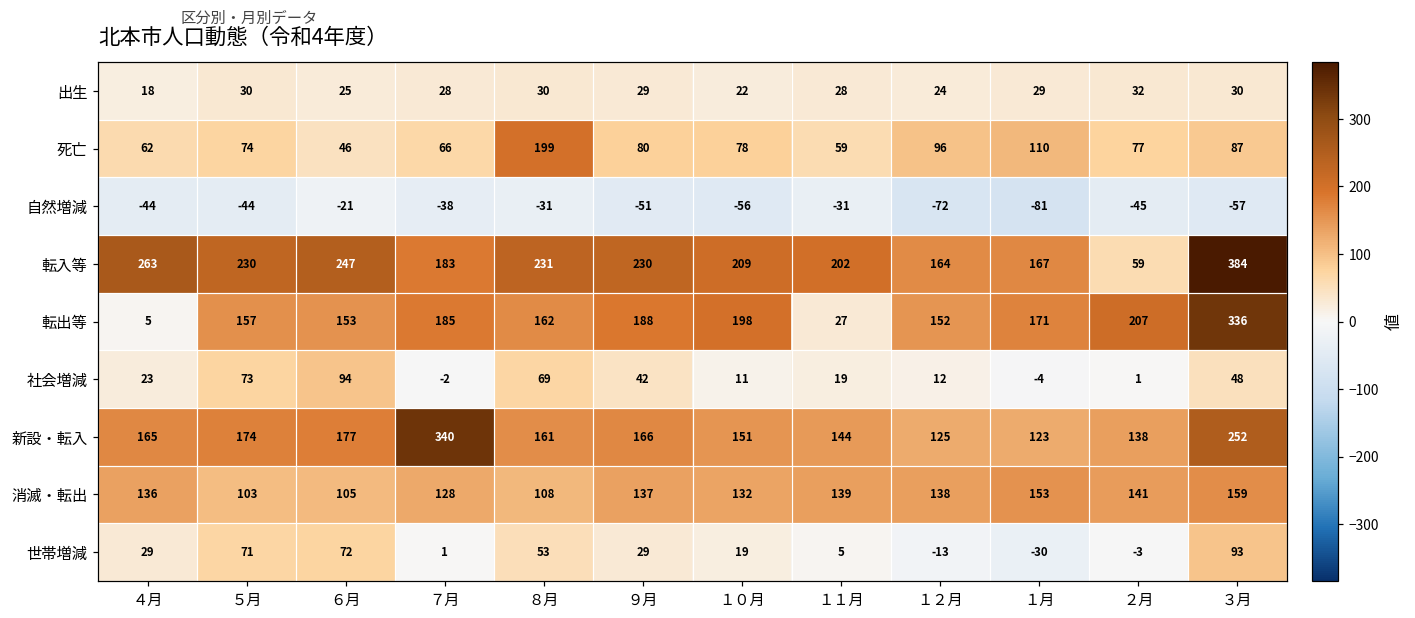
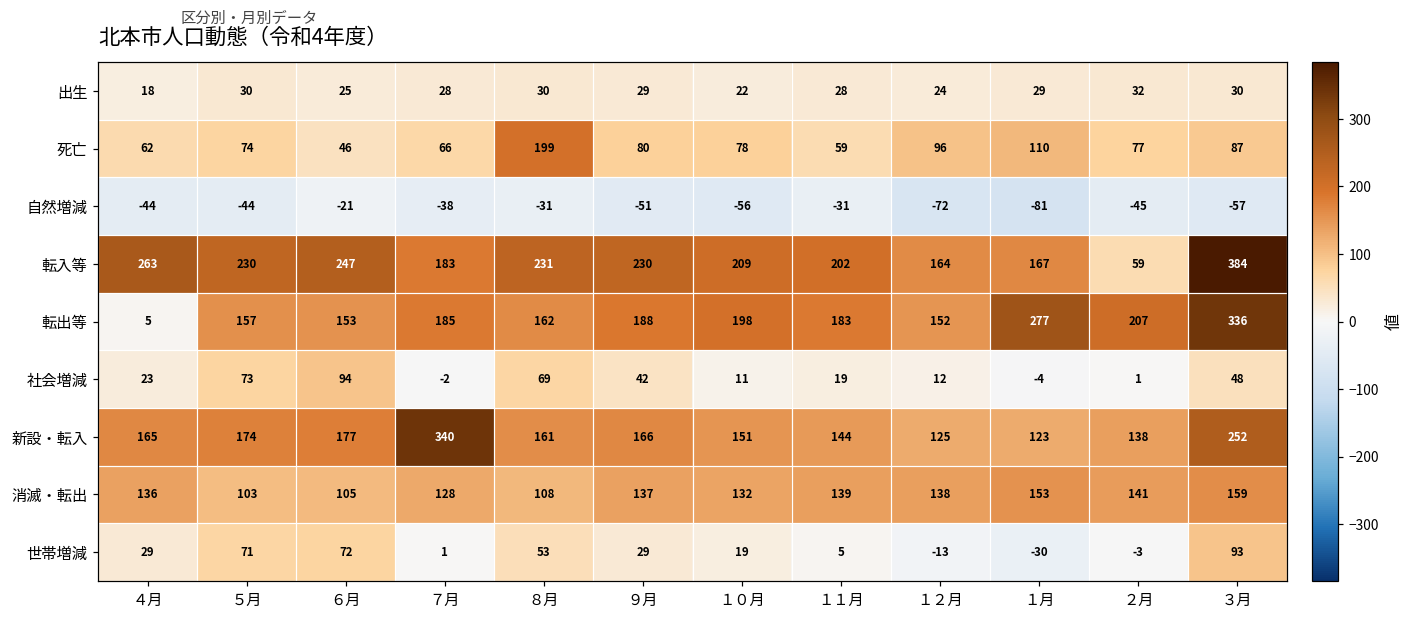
  {
    "出生": {
      "４月": 18,
      "５月": 30,
      "６月": 25,
      "７月": 28,
      "８月": 30,
      "９月": 29,
      "１０月": 22,
      "１１月": 28,
      "１２月": 24,
      "１月": 29,
      "２月": 32,
      "３月": 30
    },
    "死亡": {
      "４月": 62,
      "５月": 74,
      "６月": 46,
      "７月": 66,
      "８月": 199,
      "９月": 80,
      "１０月": 78,
      "１１月": 59,
      "１２月": 96,
      "１月": 110,
      "２月": 77,
      "３月": 87
    },
    "自然増減": {
      "４月": -44,
      "５月": -44,
      "６月": -21,
      "７月": -38,
      "８月": -31,
      "９月": -51,
      "１０月": -56,
      "１１月": -31,
      "１２月": -72,
      "１月": -81,
      "２月": -45,
      "３月": -57
    },
    "転入等": {
      "４月": 263,
      "５月": 230,
      "６月": 247,
      "７月": 183,
      "８月": 231,
      "９月": 230,
      "１０月": 209,
      "１１月": 202,
      "１２月": 164,
      "１月": 167,
      "２月": 59,
      "３月": 384
    },
    "転出等": {
      "４月": 5,
      "５月": 157,
      "６月": 153,
      "７月": 185,
      "８月": 162,
      "９月": 188,
      "１０月": 198,
-     "１１月": 27,
+     "１１月": 183,
      "１２月": 152,
-     "１月": 171,
+     "１月": 277,
      "２月": 207,
      "３月": 336
    },
    "社会増減": {
      "４月": 23,
      "５月": 73,
      "６月": 94,
      "７月": -2,
      "８月": 69,
      "９月": 42,
      "１０月": 11,
      "１１月": 19,
      "１２月": 12,
      "１月": -4,
      "２月": 1,
      "３月": 48
    },
    "新設・転入": {
      "４月": 165,
      "５月": 174,
      "６月": 177,
      "７月": 340,
      "８月": 161,
      "９月": 166,
      "１０月": 151,
      "１１月": 144,
      "１２月": 125,
      "１月": 123,
      "２月": 138,
      "３月": 252
    },
    "消滅・転出": {
      "４月": 136,
      "５月": 103,
      "６月": 105,
      "７月": 128,
      "８月": 108,
      "９月": 137,
      "１０月": 132,
      "１１月": 139,
      "１２月": 138,
      "１月": 153,
      "２月": 141,
      "３月": 159
    },
    "世帯増減": {
      "４月": 29,
      "５月": 71,
      "６月": 72,
      "７月": 1,
      "８月": 53,
      "９月": 29,
      "１０月": 19,
      "１１月": 5,
      "１２月": -13,
      "１月": -30,
      "２月": -3,
      "３月": 93
    }
  }
